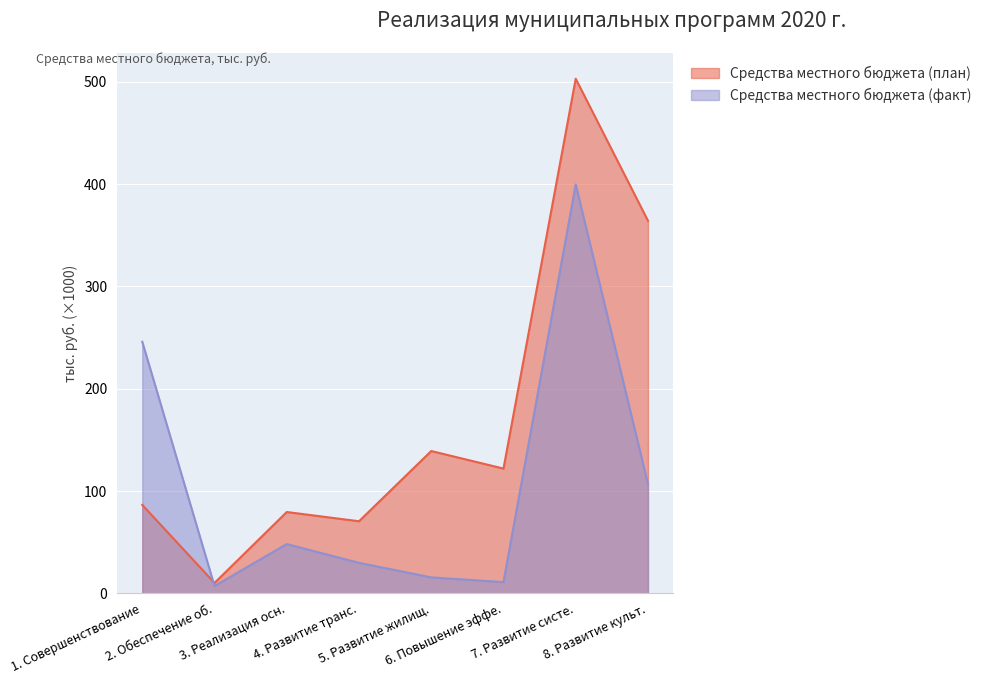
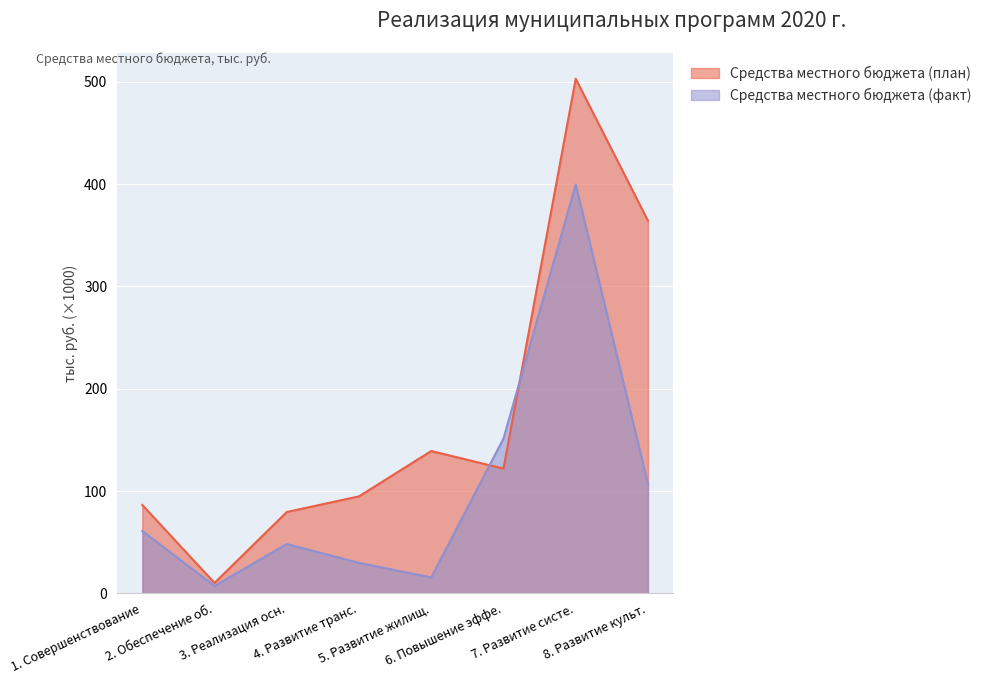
  {
    "Средства местного бюджета (план)": {
      "1. Совершенствование": 86,
      "2. Обеспечение об.": 10,
      "3. Реализация осн.": 80,
-     "4. Развитие транс.": 71,
+     "4. Развитие транс.": 95,
      "5. Развитие жилищ.": 139,
      "6. Повышение эффе.": 122,
      "7. Развитие систе.": 503,
      "8. Развитие культ.": 364
    },
    "Средства местного бюджета (факт)": {
-     "1. Совершенствование": 246,
+     "1. Совершенствование": 61,
      "2. Обеспечение об.": 7,
      "3. Реализация осн.": 48,
      "4. Развитие транс.": 30,
      "5. Развитие жилищ.": 16,
-     "6. Повышение эффе.": 11,
+     "6. Повышение эффе.": 151,
      "7. Развитие систе.": 400,
      "8. Развитие культ.": 107
    }
  }
